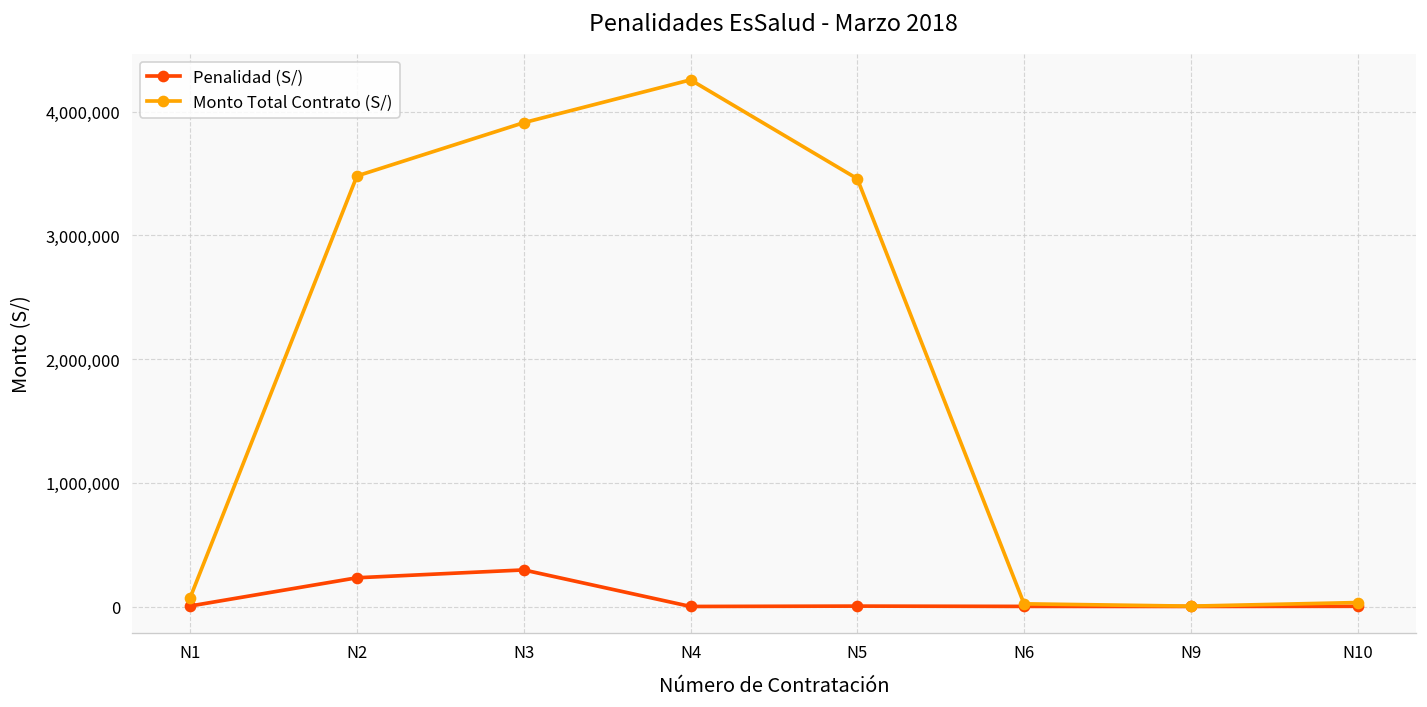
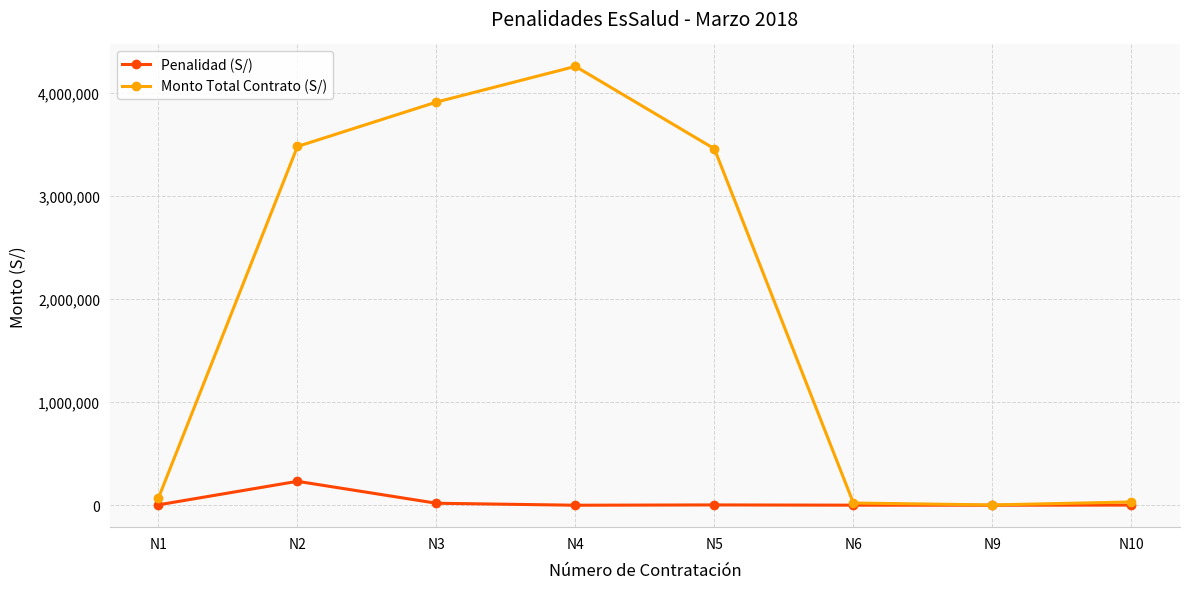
  {
    "Penalidad (S/)": {
      "N1": "0",
      "N2": "230,000",
-     "N3": "300,000",
+     "N3": "20,000",
      "N4": "0",
      "N5": "0",
      "N10": "0"
    },
    "Monto Total Contrato (S/)": {
      "N1": "70,000",
      "N2": "3,480,000",
      "N3": "3,910,000",
      "N4": "4,260,000",
      "N5": "3,460,000",
      "N10": "30,000"
    }
  }
